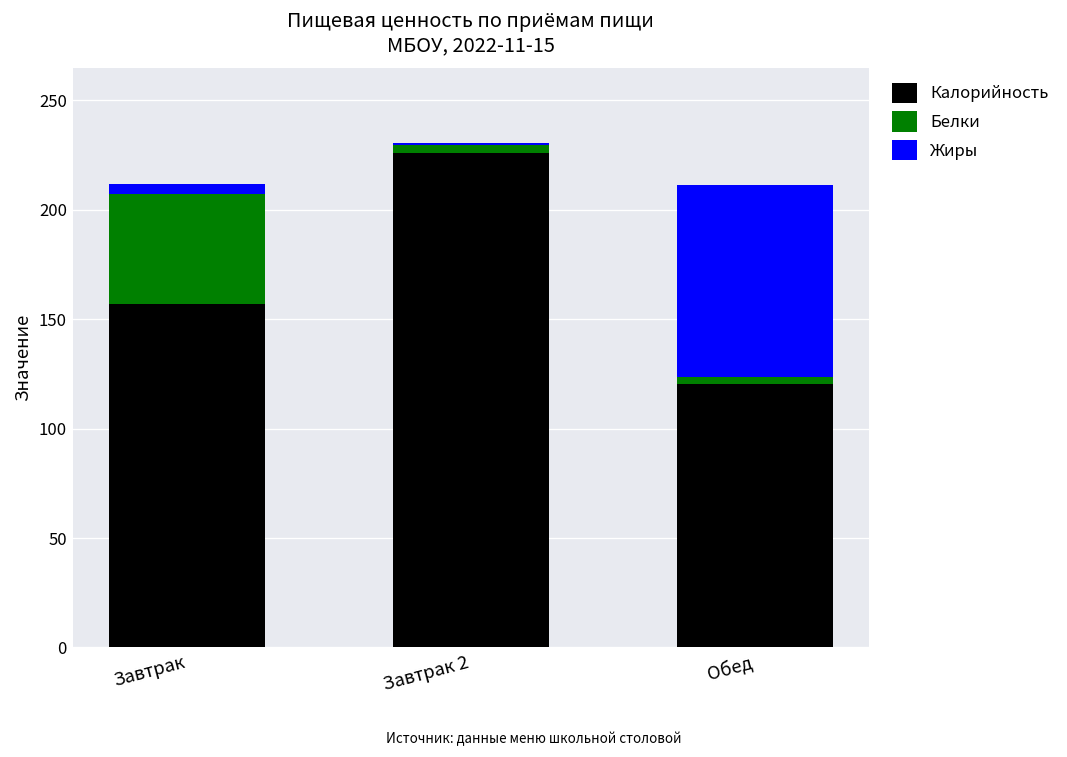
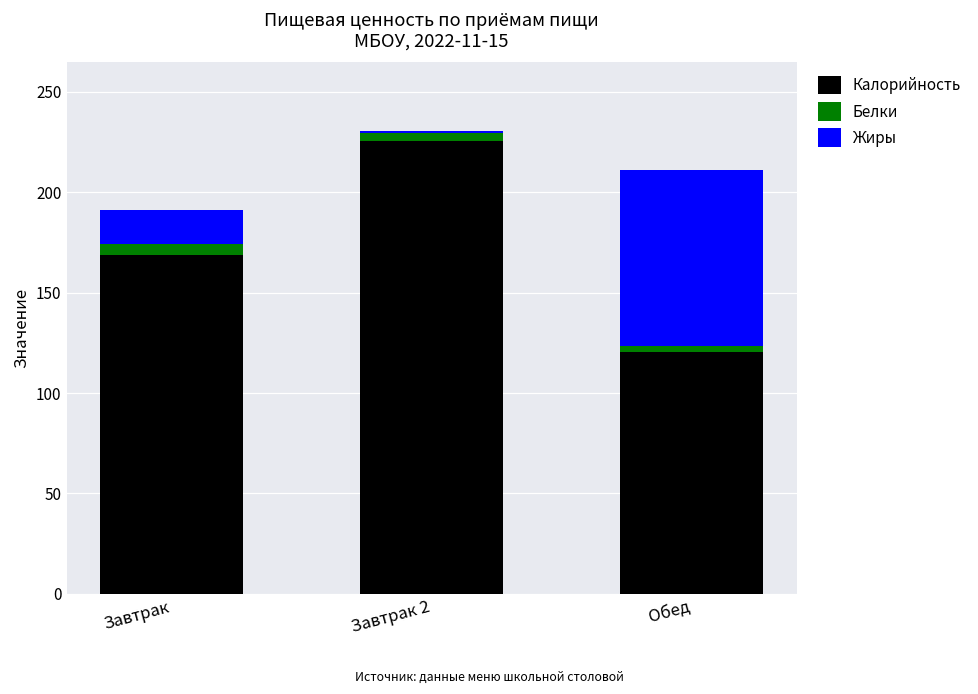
  {
    "Калорийность": {
-     "Завтрак": 157,
+     "Завтрак": 168,
      "Завтрак 2": 226,
      "Обед": 120
    },
    "Белки": {
-     "Завтрак": 50,
+     "Завтрак": 6,
      "Завтрак 2": 4,
      "Обед": 3
    },
    "Жиры": {
-     "Завтрак": 5,
+     "Завтрак": 17,
      "Обед": 88
    }
  }
